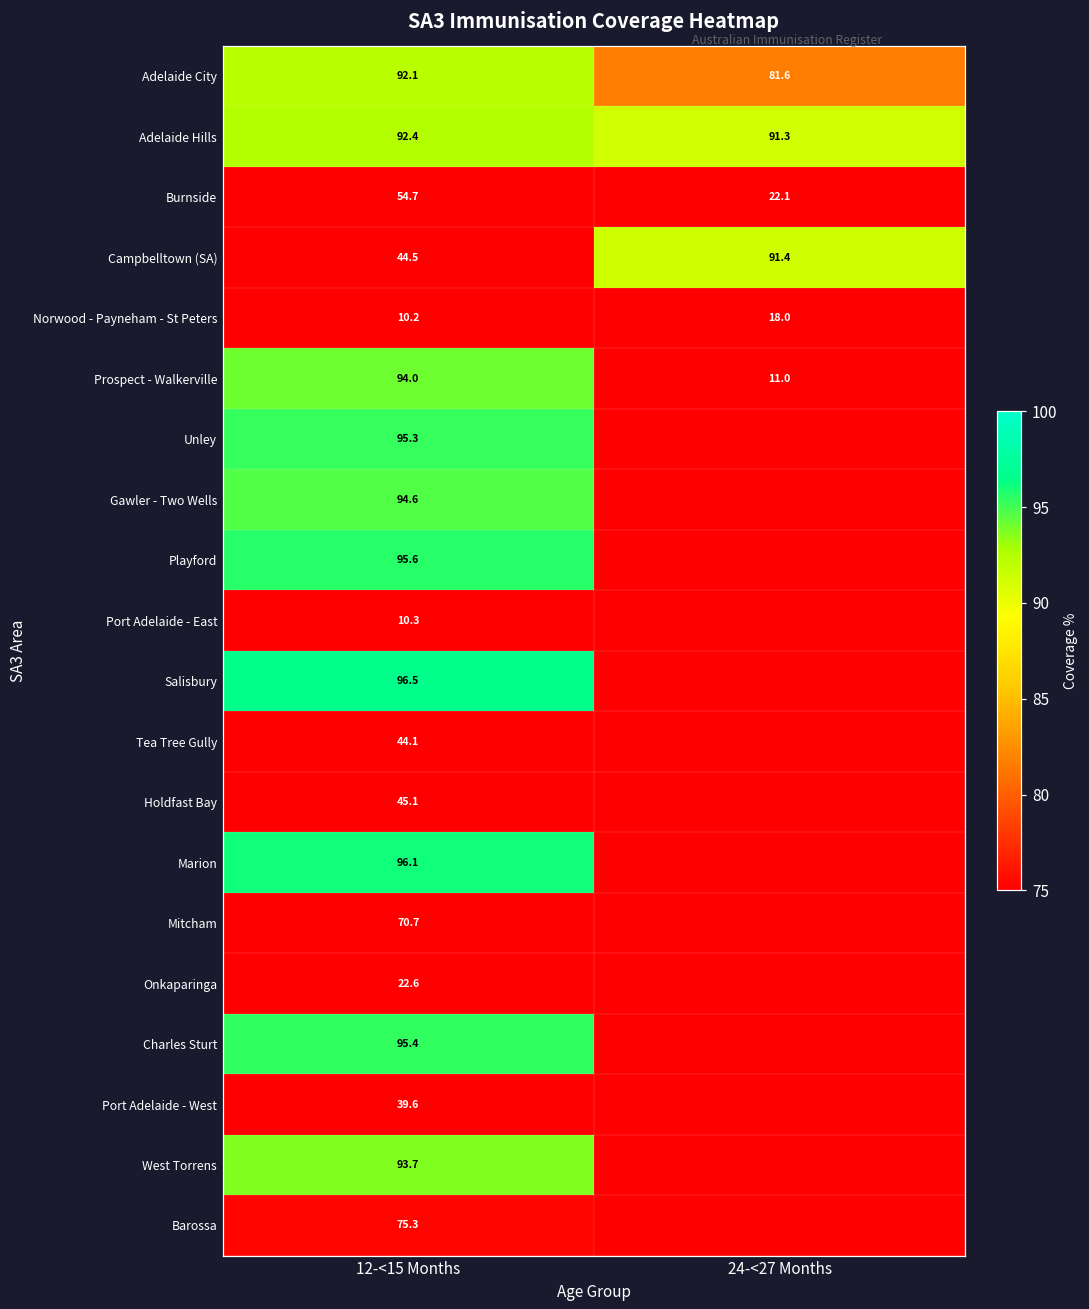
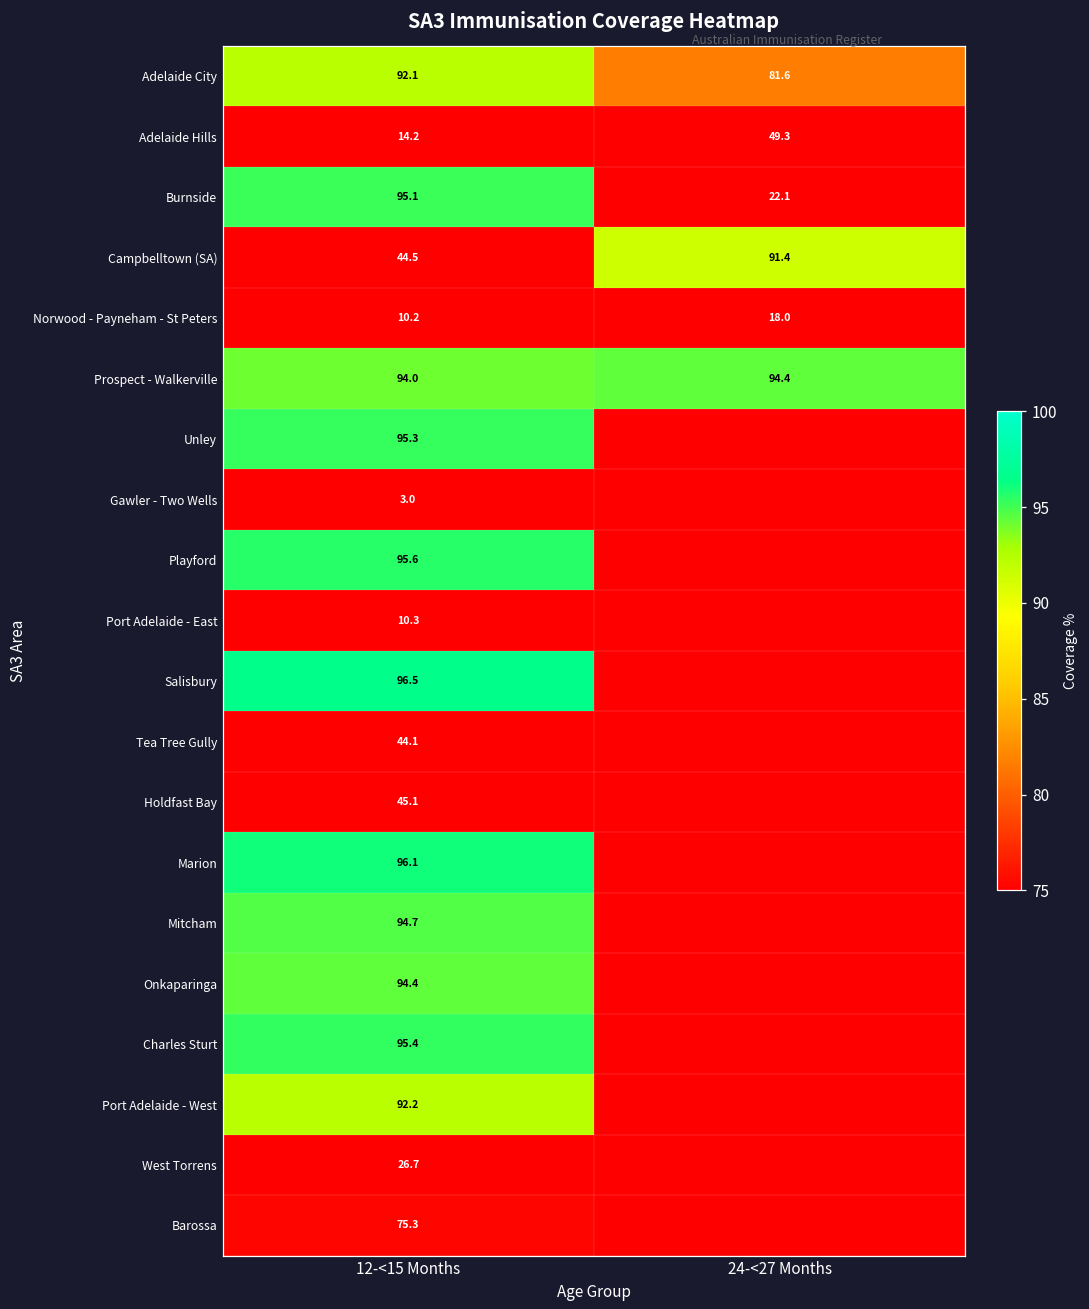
  {
    "Adelaide City": {
      "12-<15 Months": 92.1,
      "24-<27 Months": 81.6
    },
    "Adelaide Hills": {
-     "12-<15 Months": 92.4,
-     "24-<27 Months": 91.3
+     "12-<15 Months": 14.2,
+     "24-<27 Months": 49.3
    },
    "Burnside": {
-     "12-<15 Months": 54.7,
+     "12-<15 Months": 95.1,
      "24-<27 Months": 22.1
    },
    "Campbelltown (SA)": {
      "12-<15 Months": 44.5,
      "24-<27 Months": 91.4
    },
    "Norwood - Payneham - St Peters": {
      "12-<15 Months": 10.2,
      "24-<27 Months": 18.0
    },
    "Prospect - Walkerville": {
      "12-<15 Months": 94.0,
-     "24-<27 Months": 11.0
+     "24-<27 Months": 94.4
    },
    "Unley": {
      "12-<15 Months": 95.3
    },
    "Gawler - Two Wells": {
-     "12-<15 Months": 94.6
+     "12-<15 Months": 3.0
    },
    "Playford": {
      "12-<15 Months": 95.6
    },
    "Port Adelaide - East": {
      "12-<15 Months": 10.3
    },
    "Salisbury": {
      "12-<15 Months": 96.5
    },
    "Tea Tree Gully": {
      "12-<15 Months": 44.1
    },
    "Holdfast Bay": {
      "12-<15 Months": 45.1
    },
    "Marion": {
      "12-<15 Months": 96.1
    },
    "Mitcham": {
-     "12-<15 Months": 70.7
+     "12-<15 Months": 94.7
    },
    "Onkaparinga": {
-     "12-<15 Months": 22.6
+     "12-<15 Months": 94.4
    },
    "Charles Sturt": {
      "12-<15 Months": 95.4
    },
    "Port Adelaide - West": {
-     "12-<15 Months": 39.6
+     "12-<15 Months": 92.2
    },
    "West Torrens": {
-     "12-<15 Months": 93.7
+     "12-<15 Months": 26.7
    },
    "Barossa": {
      "12-<15 Months": 75.3
    }
  }
